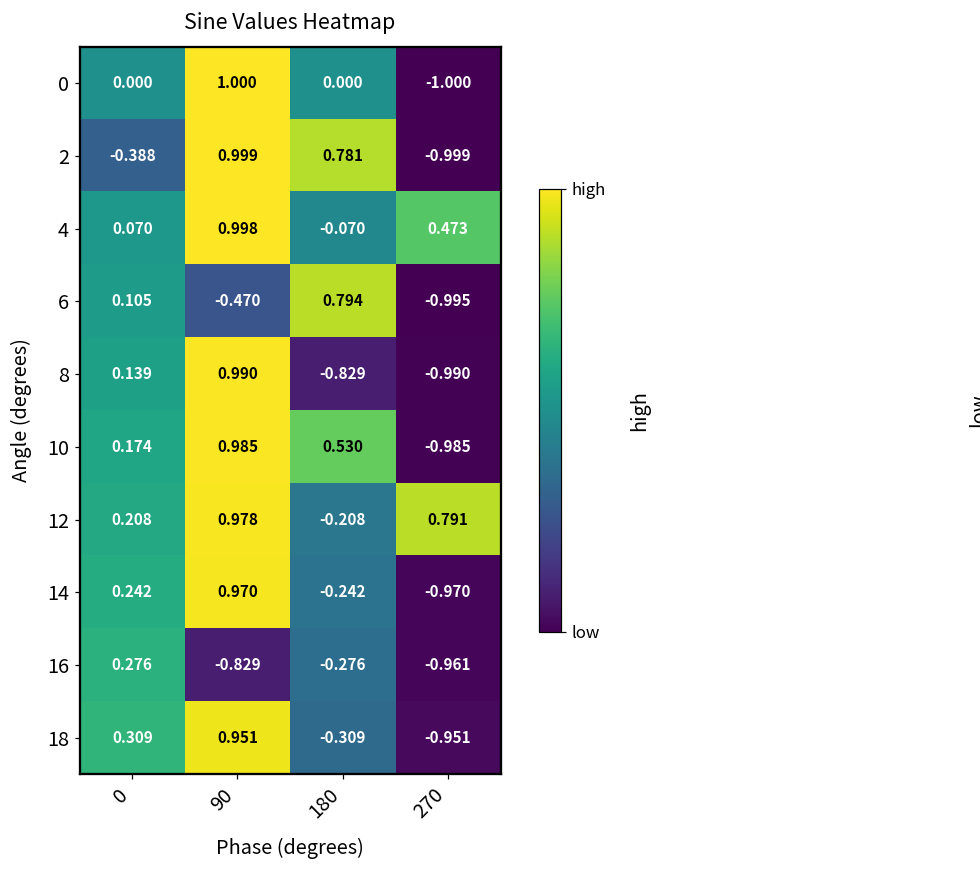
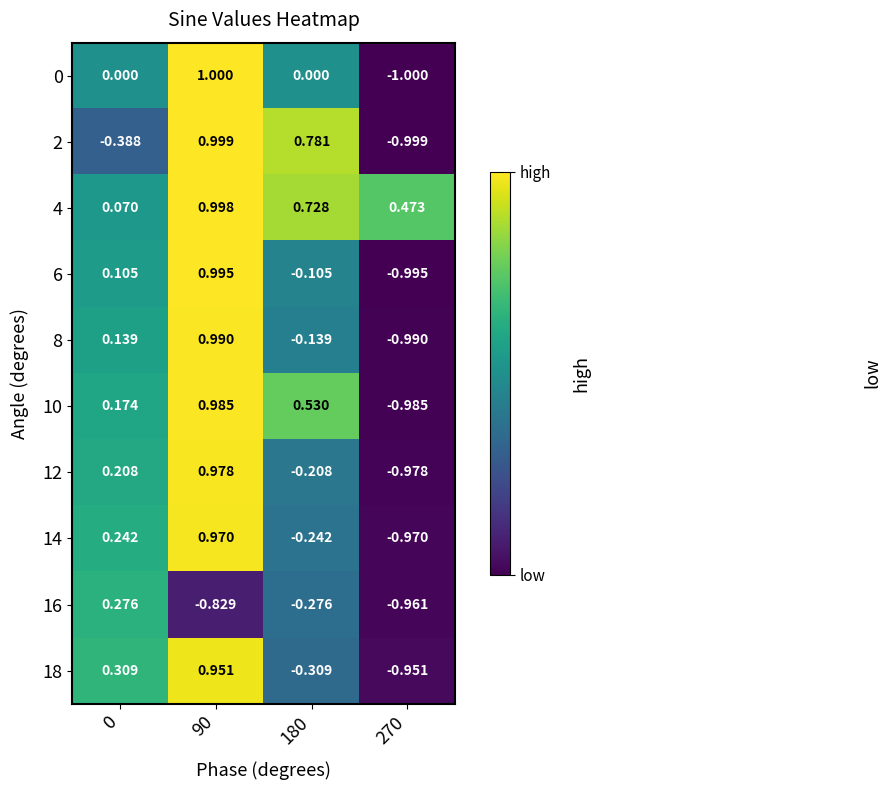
  {
    "0": {
      "0": 0.000,
      "90": 1.000,
      "180": 0.000,
      "270": -1.000
    },
    "2": {
      "0": -0.388,
      "90": 0.999,
      "180": 0.781,
      "270": -0.999
    },
    "4": {
      "0": 0.070,
      "90": 0.998,
-     "180": -0.070,
+     "180": 0.728,
      "270": 0.473
    },
    "6": {
      "0": 0.105,
-     "90": -0.470,
-     "180": 0.794,
+     "90": 0.995,
+     "180": -0.105,
      "270": -0.995
    },
    "8": {
      "0": 0.139,
      "90": 0.990,
-     "180": -0.829,
+     "180": -0.139,
      "270": -0.990
    },
    "10": {
      "0": 0.174,
      "90": 0.985,
      "180": 0.530,
      "270": -0.985
    },
    "12": {
      "0": 0.208,
      "90": 0.978,
      "180": -0.208,
-     "270": 0.791
+     "270": -0.978
    },
    "14": {
      "0": 0.242,
      "90": 0.970,
      "180": -0.242,
      "270": -0.970
    },
    "16": {
      "0": 0.276,
      "90": -0.829,
      "180": -0.276,
      "270": -0.961
    },
    "18": {
      "0": 0.309,
      "90": 0.951,
      "180": -0.309,
      "270": -0.951
    }
  }
